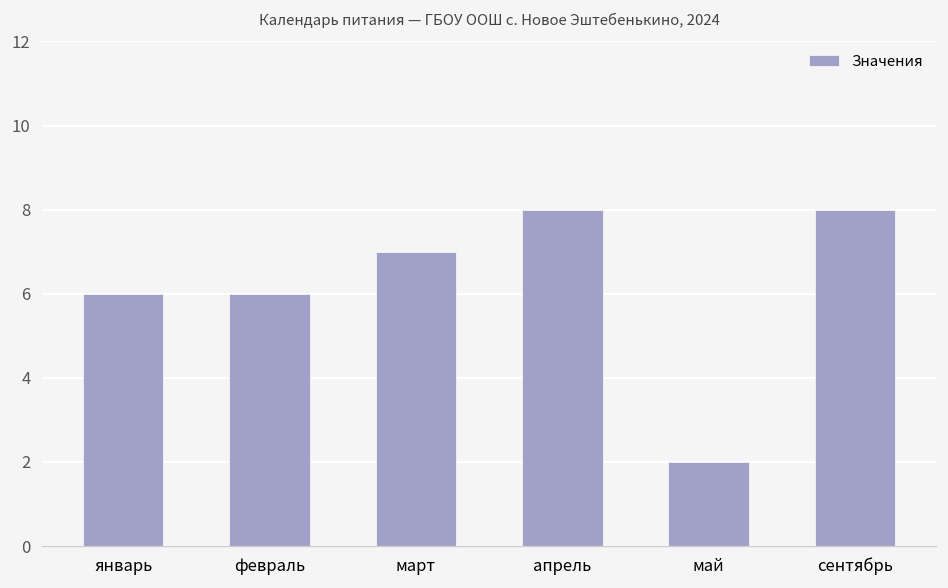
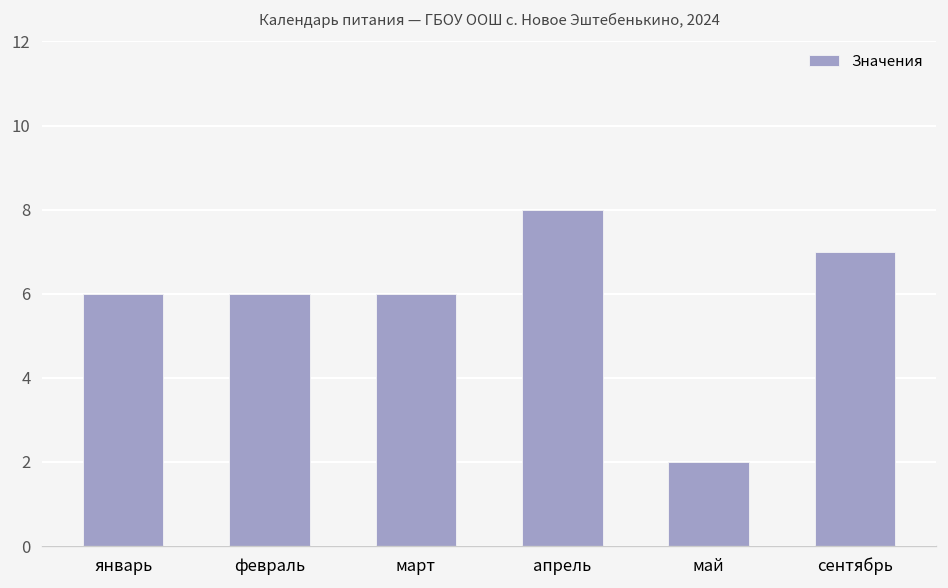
  {
    "январь": 6,
    "февраль": 6,
-   "март": 7,
+   "март": 6,
    "апрель": 8,
    "май": 2,
-   "сентябрь": 8
+   "сентябрь": 7
  }
